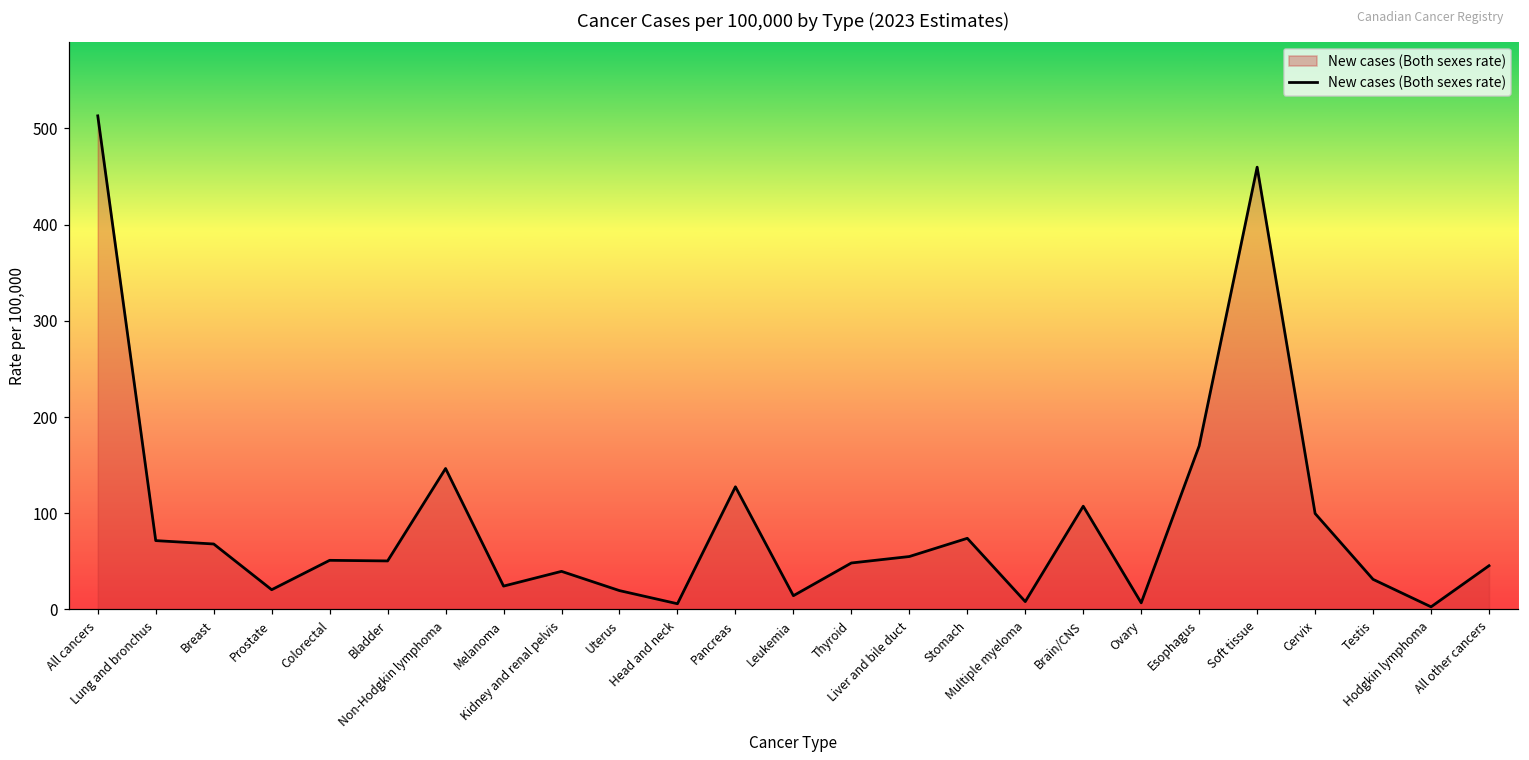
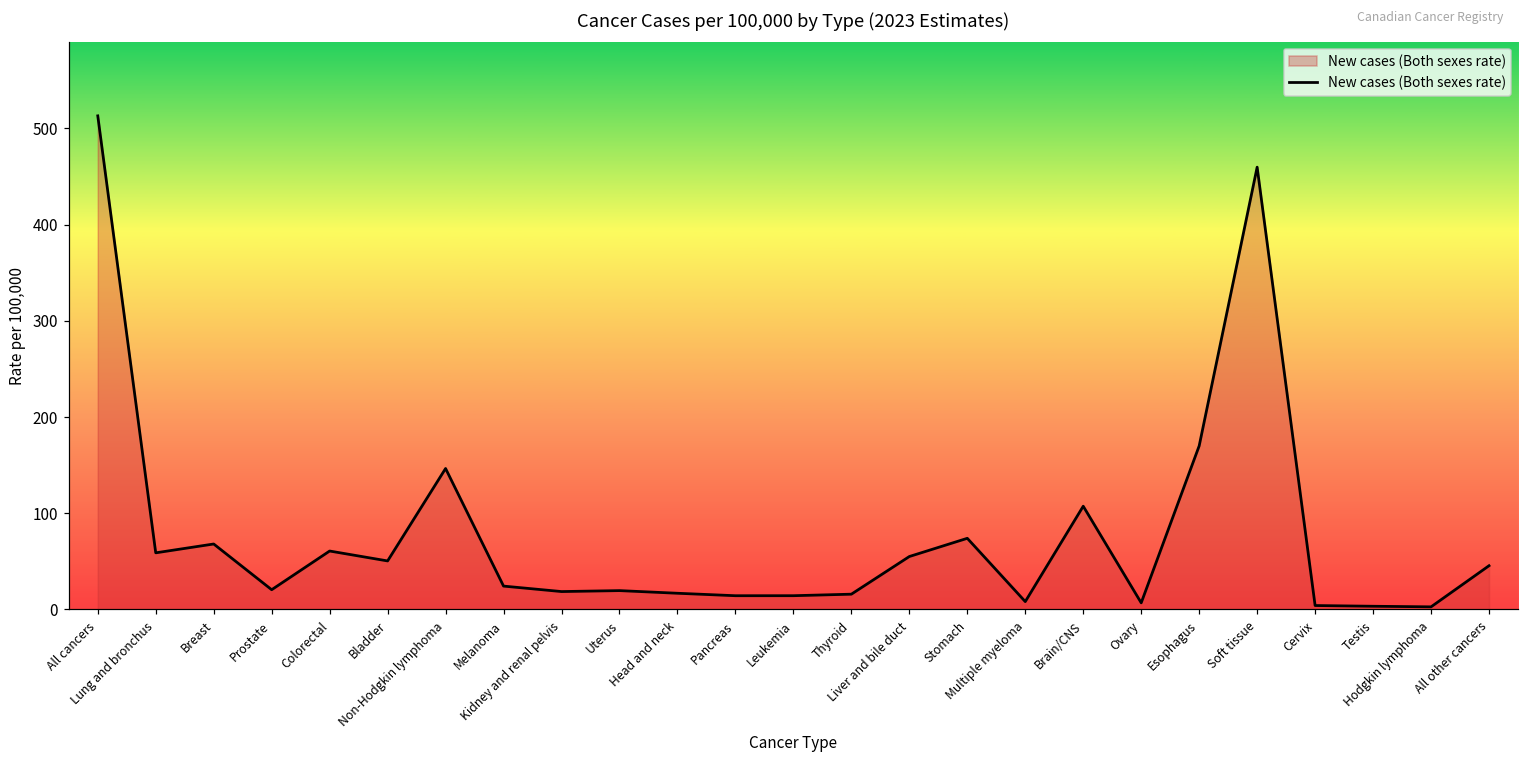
  {
    "All cancers": 510,
-   "Lung and bronchus": 70,
+   "Lung and bronchus": 60,
    "Breast": 70,
    "Prostate": 20,
-   "Colorectal": 50,
+   "Colorectal": 60,
    "Bladder": 50,
    "Non-Hodgkin lymphoma": 150,
    "Melanoma": 20,
-   "Kidney and renal pelvis": 40,
+   "Kidney and renal pelvis": 20,
    "Uterus": 20,
-   "Head and neck": 10,
-   "Pancreas": 130,
+   "Head and neck": 20,
+   "Pancreas": 10,
    "Leukemia": 10,
-   "Thyroid": 50,
+   "Thyroid": 20,
    "Liver and bile duct": 60,
    "Stomach": 70,
    "Multiple myeloma": 10,
    "Brain/CNS": 110,
    "Ovary": 10,
    "Esophagus": 170,
    "Soft tissue": 460,
-   "Cervix": 100,
-   "Testis": 30,
+   "Cervix": 0,
+   "Testis": 0,
    "Hodgkin lymphoma": 0,
    "All other cancers": 50
  }
